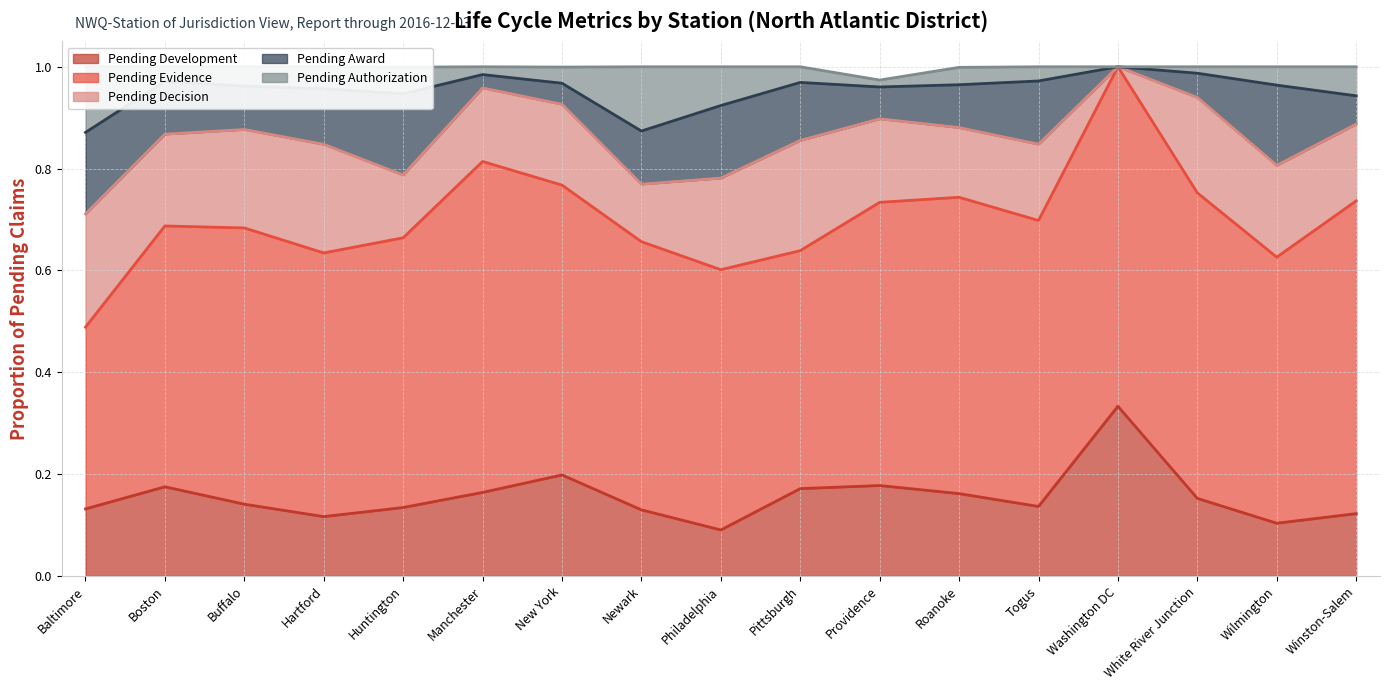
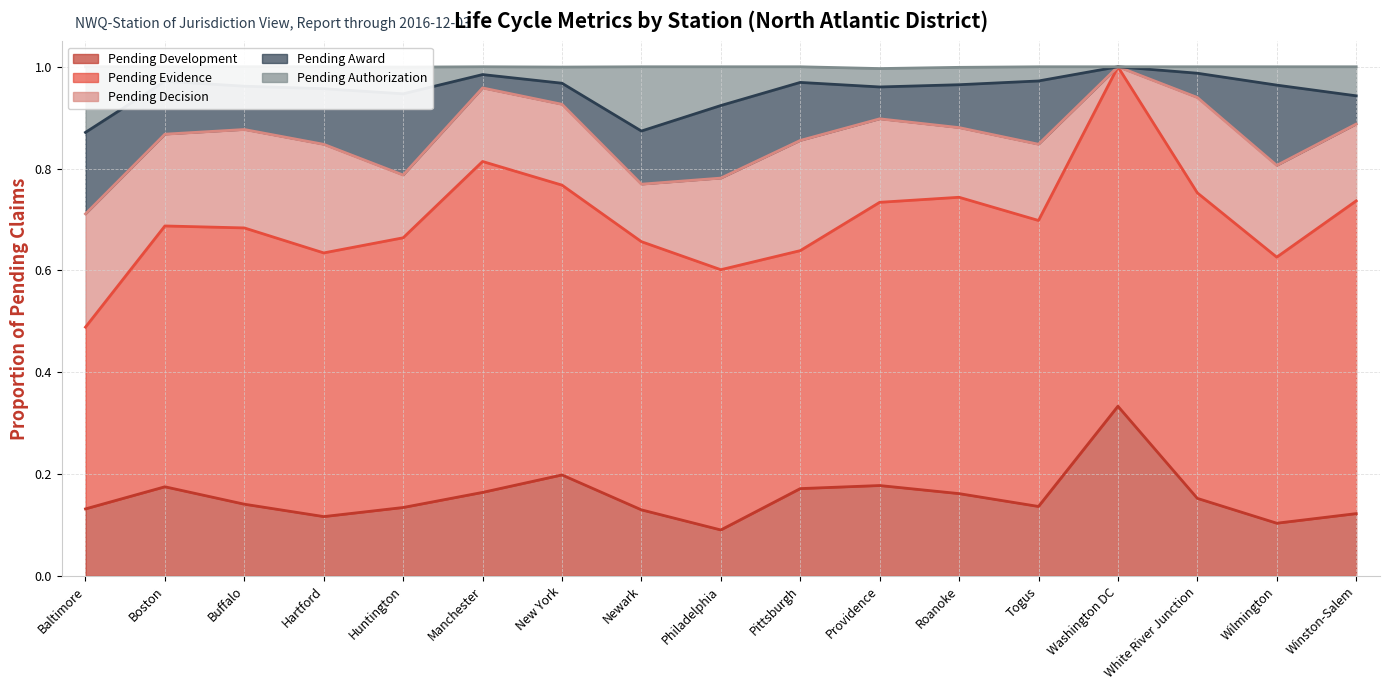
  {
    "Pending Decision": {
      "Baltimore": 0.22,
      "Boston": 0.18,
      "Buffalo": 0.19,
      "Hartford": 0.21,
      "Huntington": 0.12,
      "Manchester": 0.14,
      "New York": 0.16,
      "Newark": 0.11,
      "Philadelphia": 0.18,
      "Pittsburgh": 0.22,
      "Providence": 0.16,
      "Roanoke": 0.14,
      "Togus": 0.15,
      "White River Junction": 0.19,
      "Wilmington": 0.18,
      "Winston-Salem": 0.15
    },
    "Pending Award": {
      "Baltimore": 0.16,
      "Manchester": 0.03,
      "New York": 0.04,
      "Newark": 0.10,
      "Philadelphia": 0.14,
      "Pittsburgh": 0.11,
      "Providence": 0.06,
      "Roanoke": 0.08,
      "Togus": 0.12,
      "White River Junction": 0.05,
      "Wilmington": 0.16,
      "Winston-Salem": 0.06
    },
    "Pending Authorization": {
      "Manchester": 0.02,
      "New York": 0.03,
      "Newark": 0.13,
      "Philadelphia": 0.08,
      "Pittsburgh": 0.03,
-     "Providence": 0.01,
+     "Providence": 0.04,
      "Roanoke": 0.03,
      "Togus": 0.03,
      "White River Junction": 0.01,
      "Wilmington": 0.04,
      "Winston-Salem": 0.06
    }
  }
